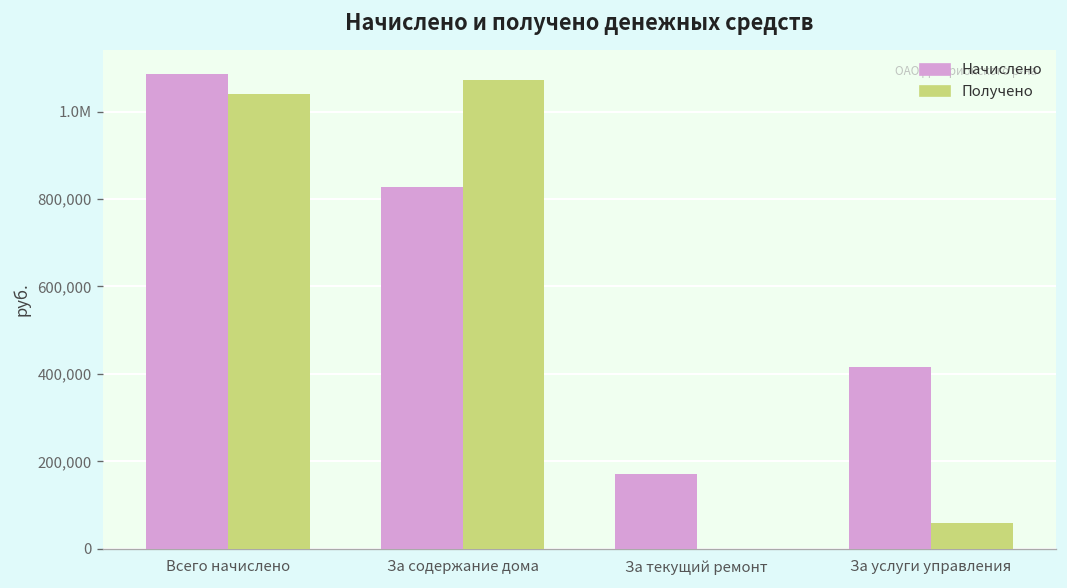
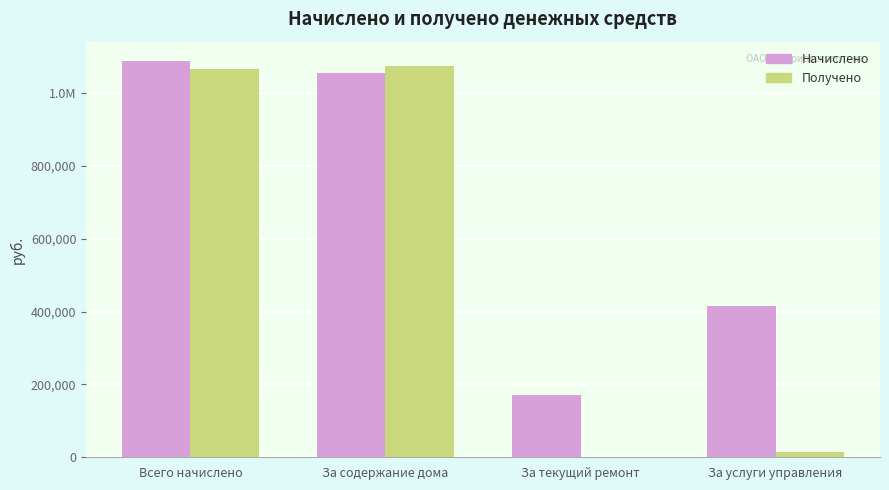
  {
    "Начислено": {
      "Всего начислено": "1,090,000",
-     "За содержание дома": "830,000",
+     "За содержание дома": "1,050,000",
      "За текущий ремонт": "170,000",
      "За услуги управления": "420,000"
    },
    "Получено": {
-     "Всего начислено": "1,040,000",
+     "Всего начислено": "1,060,000",
      "За содержание дома": "1,070,000",
      "За текущий ремонт": "0",
-     "За услуги управления": "60,000"
+     "За услуги управления": "10,000"
    }
  }
